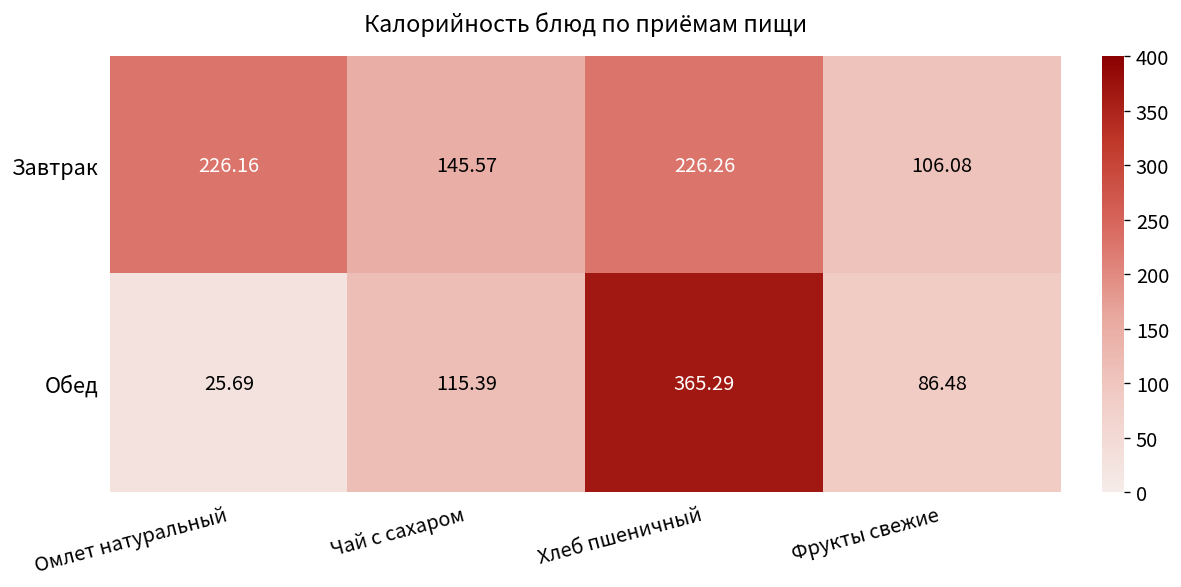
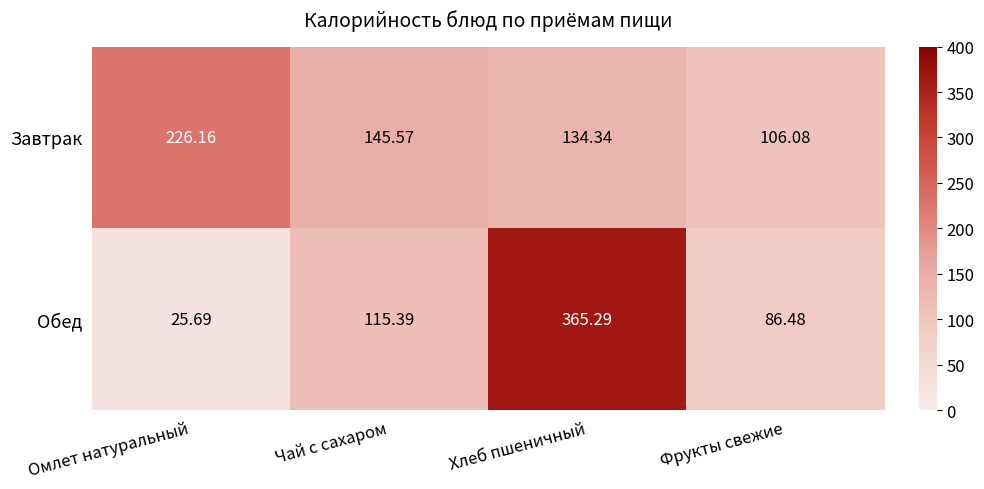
  {
    "Завтрак": {
      "Омлет натуральный": 226.16,
      "Чай с сахаром": 145.57,
-     "Хлеб пшеничный": 226.26,
+     "Хлеб пшеничный": 134.34,
      "Фрукты свежие": 106.08
    },
    "Обед": {
      "Омлет натуральный": 25.69,
      "Чай с сахаром": 115.39,
      "Хлеб пшеничный": 365.29,
      "Фрукты свежие": 86.48
    }
  }
